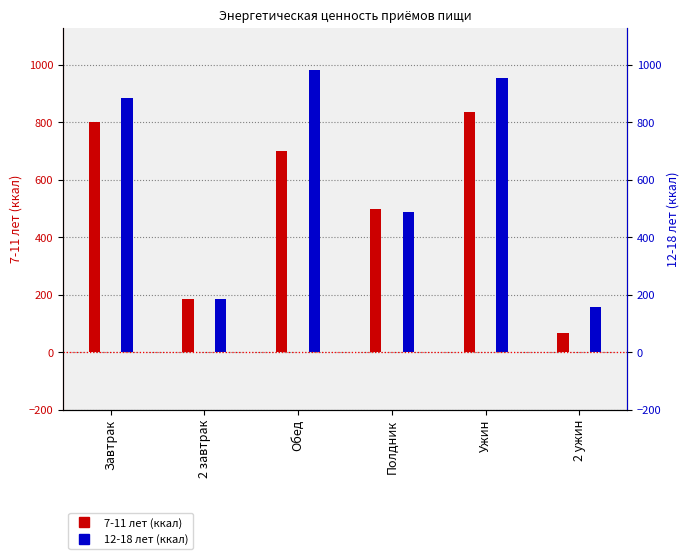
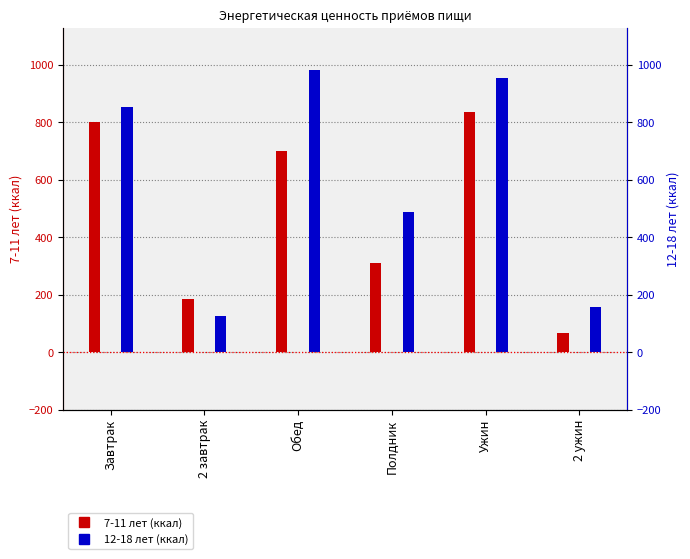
  {
    "7-11 лет (ккал)": {
      "Завтрак": 800,
      "2 завтрак": 190,
      "Обед": 700,
-     "Полдник": 500,
+     "Полдник": 310,
      "Ужин": 840,
      "2 ужин": 70
    },
    "12-18 лет (ккал)": {
-     "Завтрак": 880,
-     "2 завтрак": 190,
+     "Завтрак": 850,
+     "2 завтрак": 130,
      "Обед": 980,
      "Полдник": 490,
      "Ужин": 950,
      "2 ужин": 160
    }
  }
